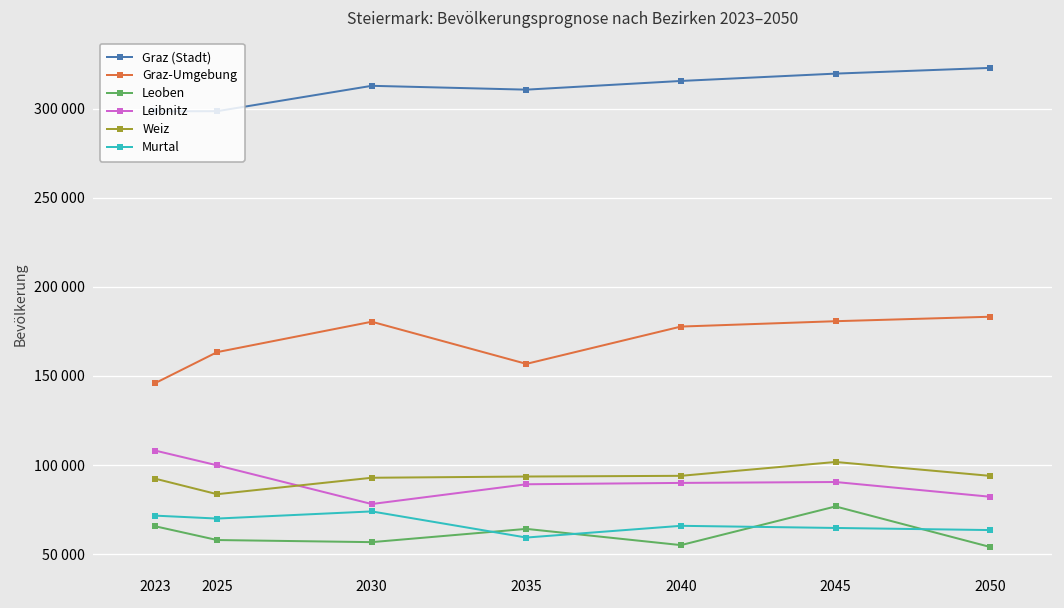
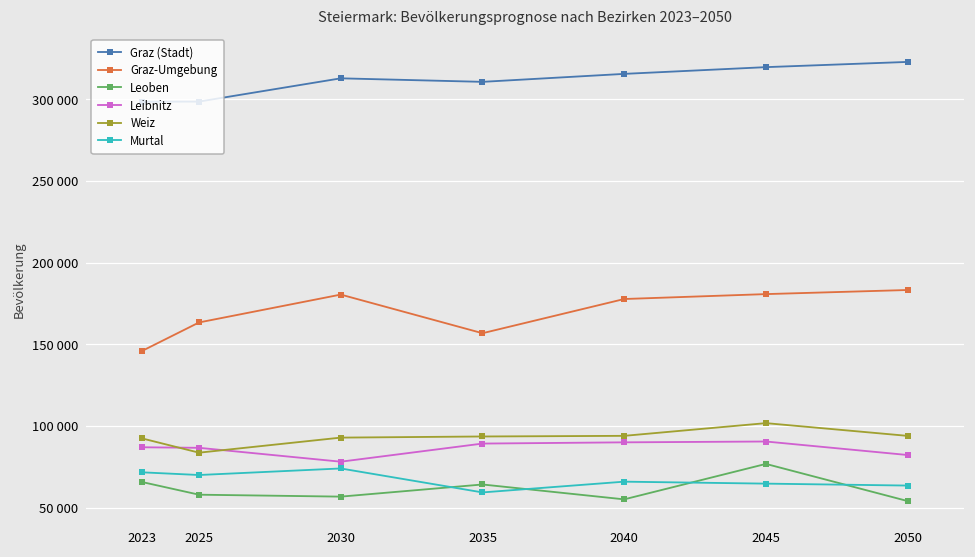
  {
    "Graz (Stadt)": {
      "2030": 313000,
      "2035": 311000,
      "2040": 316000,
      "2045": 320000,
      "2050": 323000
    },
    "Graz-Umgebung": {
      "2023": 146000,
      "2025": 163000,
      "2030": 180000,
      "2035": 157000,
      "2040": 178000,
      "2045": 181000,
      "2050": 183000
    },
    "Leoben": {
      "2023": 66000,
      "2025": 58000,
      "2030": 57000,
      "2035": 64000,
      "2040": 55000,
      "2045": 77000,
      "2050": 54000
    },
    "Leibnitz": {
-     "2023": 108000,
-     "2025": 100000,
+     "2023": 87000,
+     "2025": 87000,
      "2030": 78000,
      "2035": 89000,
      "2040": 90000,
      "2045": 91000,
      "2050": 82000
    },
    "Weiz": {
      "2023": 92000,
      "2025": 84000,
      "2030": 93000,
      "2035": 94000,
      "2040": 94000,
      "2045": 102000,
      "2050": 94000
    },
    "Murtal": {
      "2023": 72000,
      "2025": 70000,
      "2030": 74000,
      "2035": 59000,
      "2040": 66000,
      "2045": 65000,
      "2050": 64000
    }
  }
